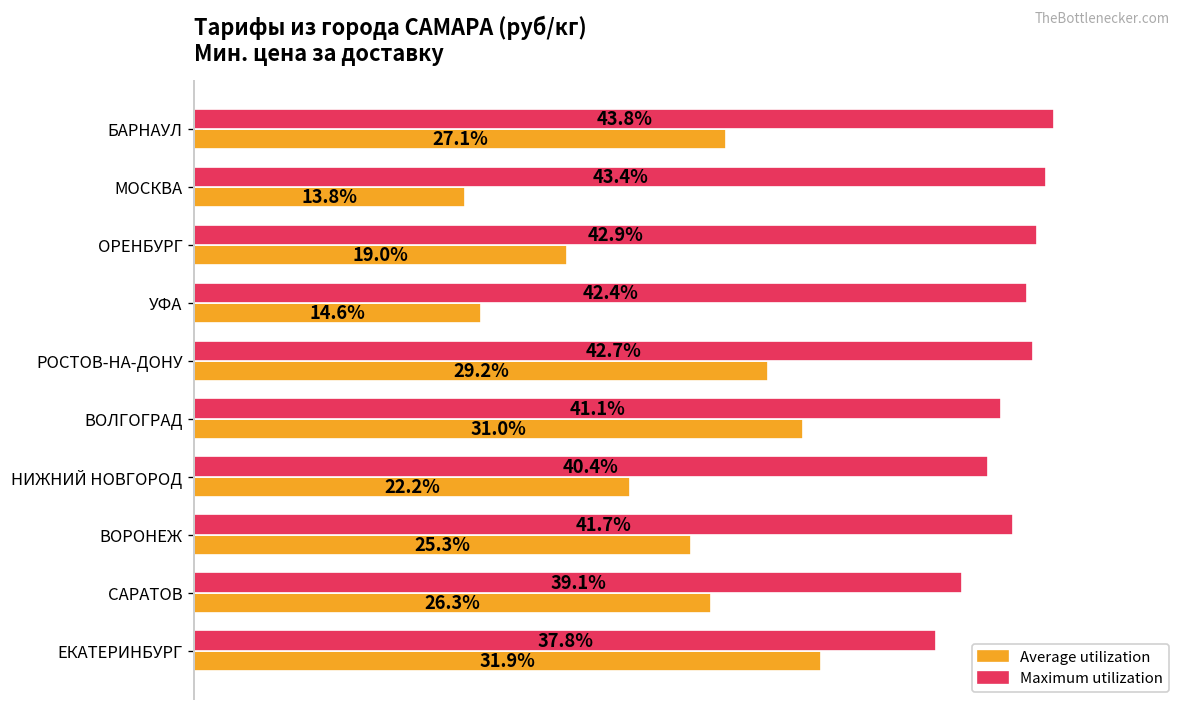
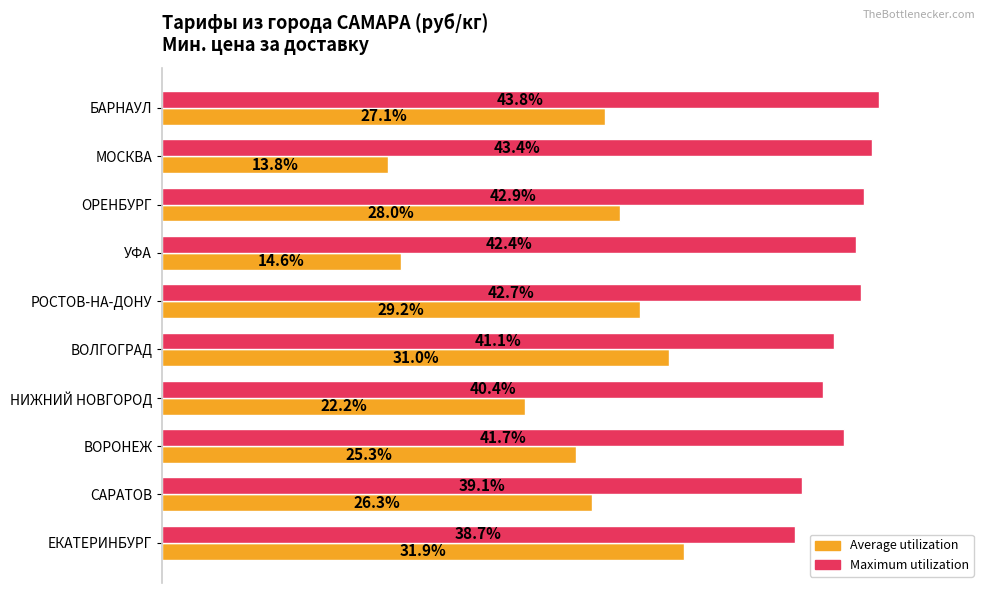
  {
    "Average utilization": {
      "БАРНАУЛ": "27.1%",
      "МОСКВА": "13.8%",
-     "ОРЕНБУРГ": "19.0%",
+     "ОРЕНБУРГ": "28.0%",
      "УФА": "14.6%",
      "РОСТОВ-НА-ДОНУ": "29.2%",
      "ВОЛГОГРАД": "31.0%",
      "НИЖНИЙ НОВГОРОД": "22.2%",
      "ВОРОНЕЖ": "25.3%",
      "САРАТОВ": "26.3%",
      "ЕКАТЕРИНБУРГ": "31.9%"
    },
    "Maximum utilization": {
      "БАРНАУЛ": "43.8%",
      "МОСКВА": "43.4%",
      "ОРЕНБУРГ": "42.9%",
      "УФА": "42.4%",
      "РОСТОВ-НА-ДОНУ": "42.7%",
      "ВОЛГОГРАД": "41.1%",
      "НИЖНИЙ НОВГОРОД": "40.4%",
      "ВОРОНЕЖ": "41.7%",
      "САРАТОВ": "39.1%",
-     "ЕКАТЕРИНБУРГ": "37.8%"
+     "ЕКАТЕРИНБУРГ": "38.7%"
    }
  }
